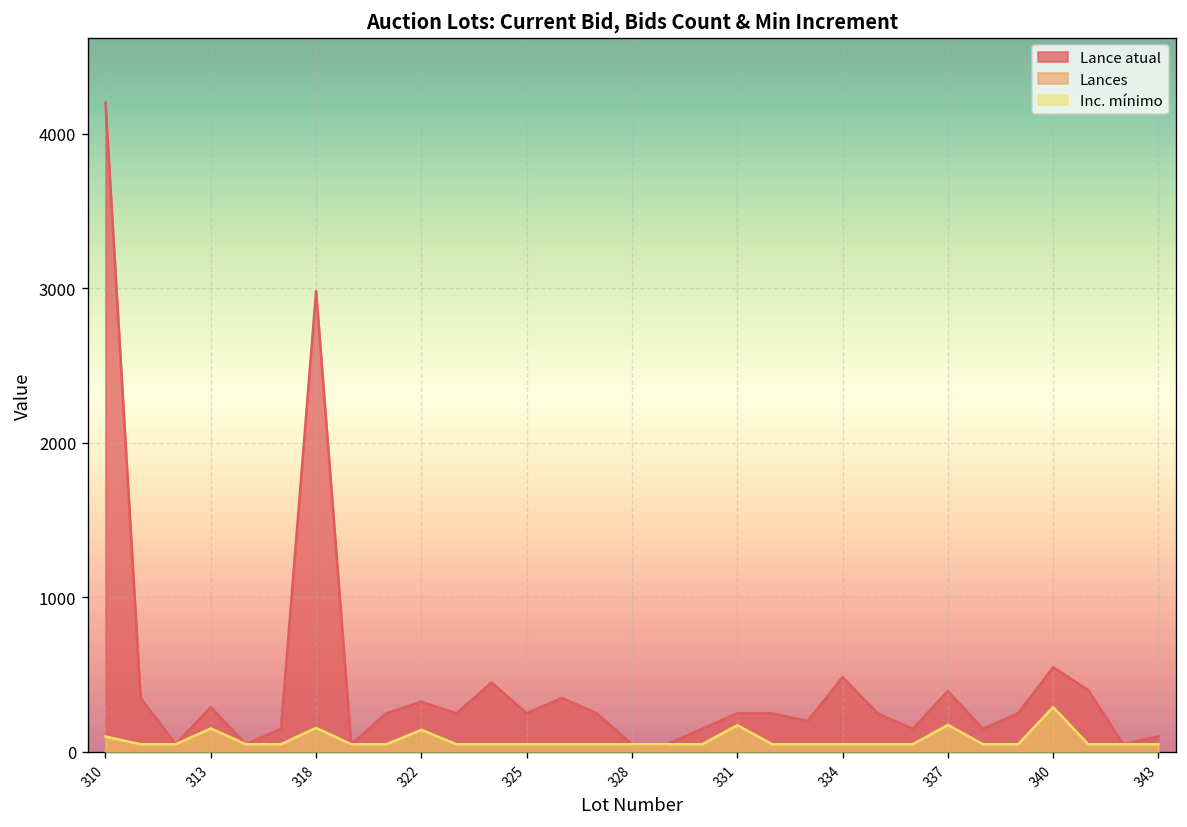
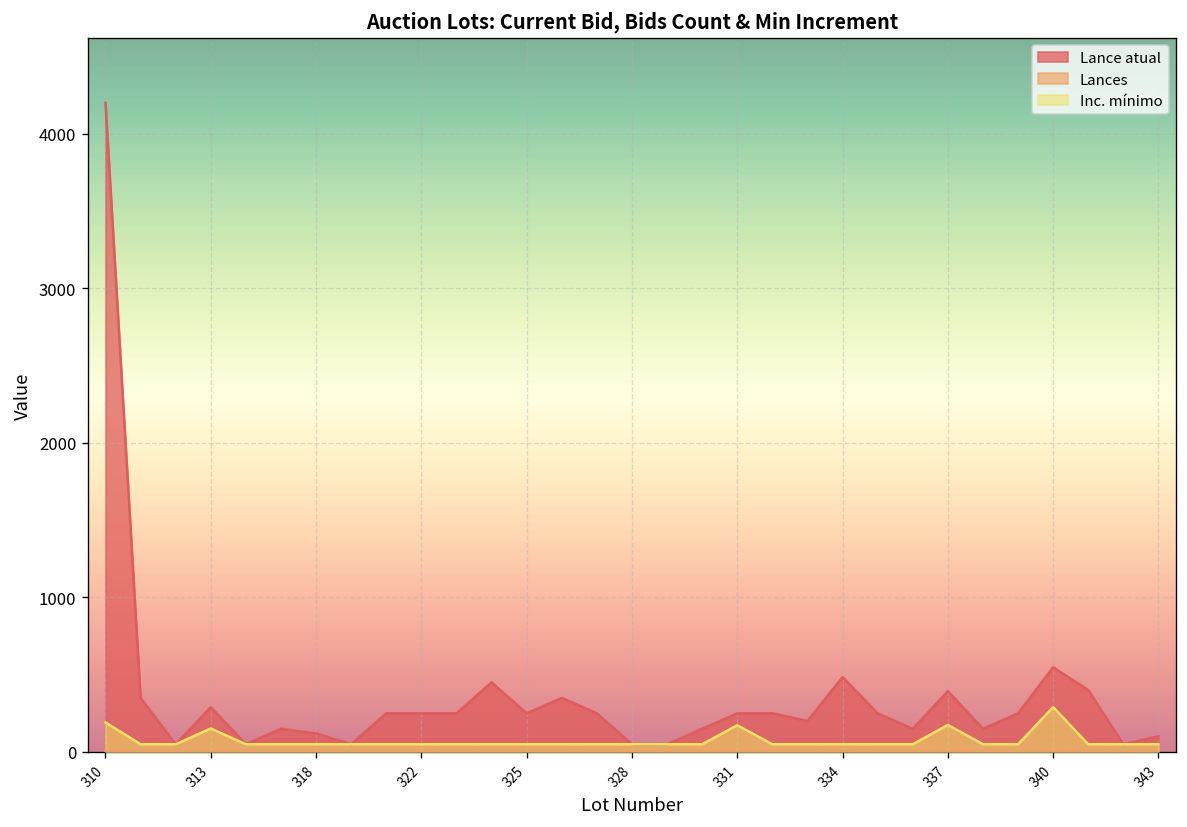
  {
    "Lance atual": {
      "310": 4200,
      "313": 290,
-     "318": 2980,
-     "322": 330,
+     "318": 120,
+     "322": 250,
      "325": 250,
      "331": 250,
      "334": 480,
      "337": 390,
      "340": 550,
      "343": 100
    },
    "Lances": {
      "310": 0,
      "313": 0,
      "318": 0,
      "322": 0,
      "325": 0,
      "328": 0,
      "331": 0,
      "334": 0,
      "337": 0,
      "340": 0,
      "343": 0
    },
    "Inc. mínimo": {
-     "310": 100,
+     "310": 190,
      "313": 150,
-     "318": 160,
-     "322": 140,
+     "318": 50,
+     "322": 50,
      "325": 50,
      "331": 170,
      "334": 50,
      "337": 180,
      "340": 290,
      "343": 50
    }
  }
